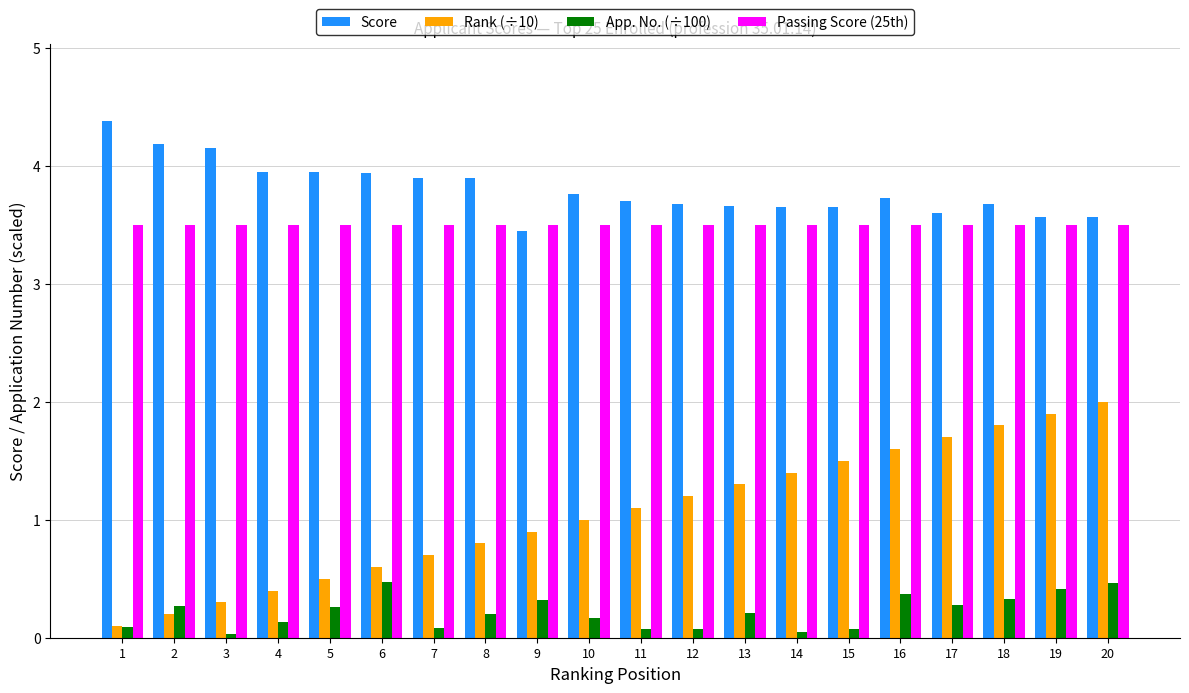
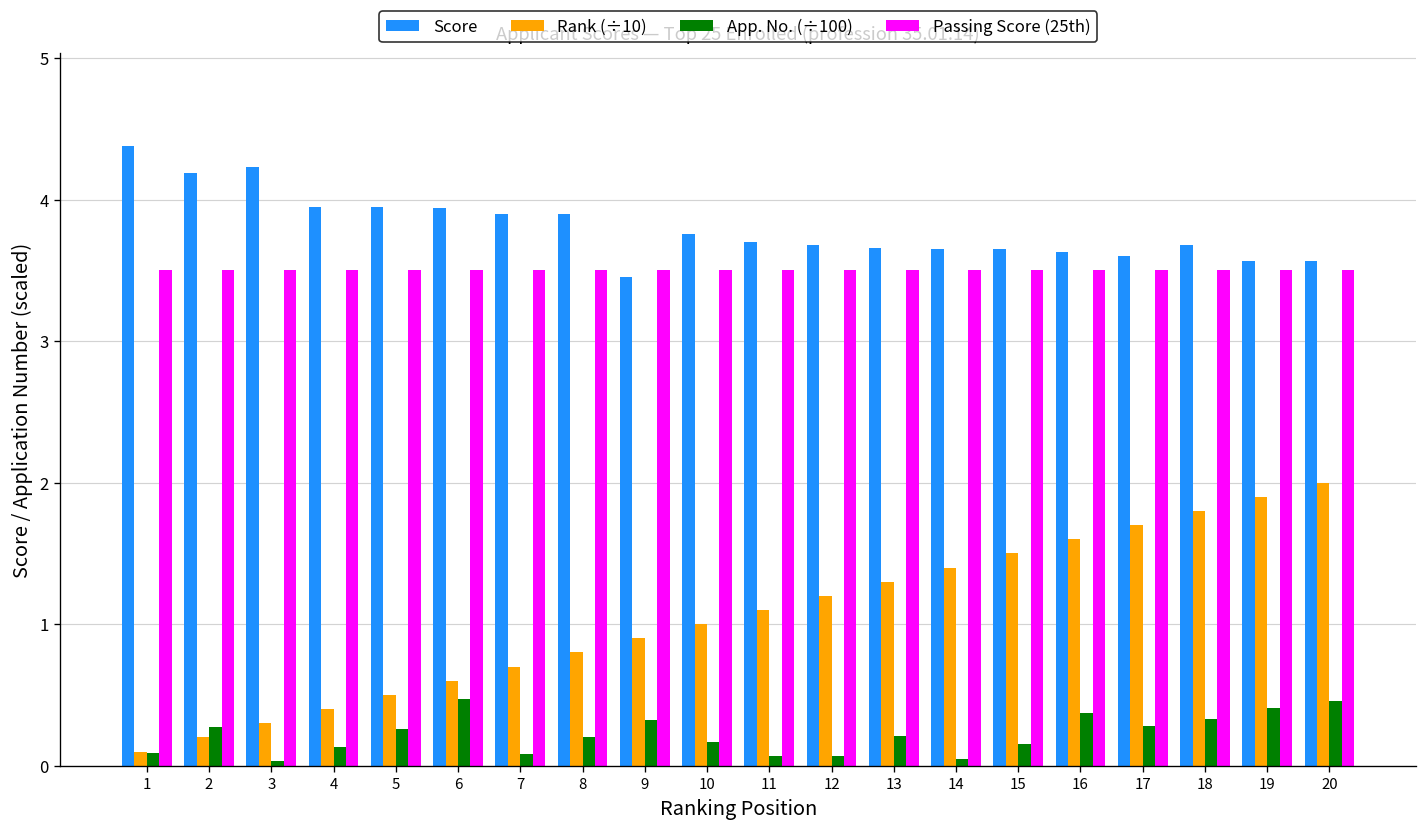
  {
    "Score": {
      "1": 4.38,
      "2": 4.19,
-     "3": 4.15,
+     "3": 4.23,
      "4": 3.95,
      "5": 3.95,
      "6": 3.94,
      "7": 3.90,
      "8": 3.90,
      "9": 3.45,
      "10": 3.76,
      "11": 3.70,
      "12": 3.68,
      "13": 3.66,
      "14": 3.65,
      "15": 3.65,
-     "16": 3.73,
+     "16": 3.63,
      "17": 3.60,
      "18": 3.68,
      "19": 3.57,
      "20": 3.57
    },
    "Rank (÷10)": {
      "1": 0.10,
      "2": 0.20,
      "3": 0.30,
      "4": 0.40,
      "5": 0.50,
      "6": 0.60,
      "7": 0.70,
      "8": 0.80,
      "9": 0.90,
      "10": 1.00,
      "11": 1.10,
      "12": 1.20,
      "13": 1.30,
      "14": 1.40,
      "15": 1.50,
      "16": 1.60,
      "17": 1.70,
      "18": 1.80,
      "19": 1.90,
      "20": 2.00
    },
    "App. No. (÷100)": {
      "1": 0.09,
      "2": 0.27,
      "3": 0.03,
      "4": 0.13,
      "5": 0.26,
      "6": 0.47,
      "7": 0.08,
      "8": 0.20,
      "9": 0.32,
      "10": 0.17,
      "11": 0.07,
      "12": 0.07,
      "13": 0.21,
      "14": 0.05,
-     "15": 0.07,
+     "15": 0.15,
      "16": 0.37,
      "17": 0.28,
      "18": 0.33,
      "19": 0.41,
      "20": 0.46
    },
    "Passing Score (25th)": {
      "1": 3.50,
      "2": 3.50,
      "3": 3.50,
      "4": 3.50,
      "5": 3.50,
      "6": 3.50,
      "7": 3.50,
      "8": 3.50,
      "9": 3.50,
      "10": 3.50,
      "11": 3.50,
      "12": 3.50,
      "13": 3.50,
      "14": 3.50,
      "15": 3.50,
      "16": 3.50,
      "17": 3.50,
      "18": 3.50,
      "19": 3.50,
      "20": 3.50
    }
  }
